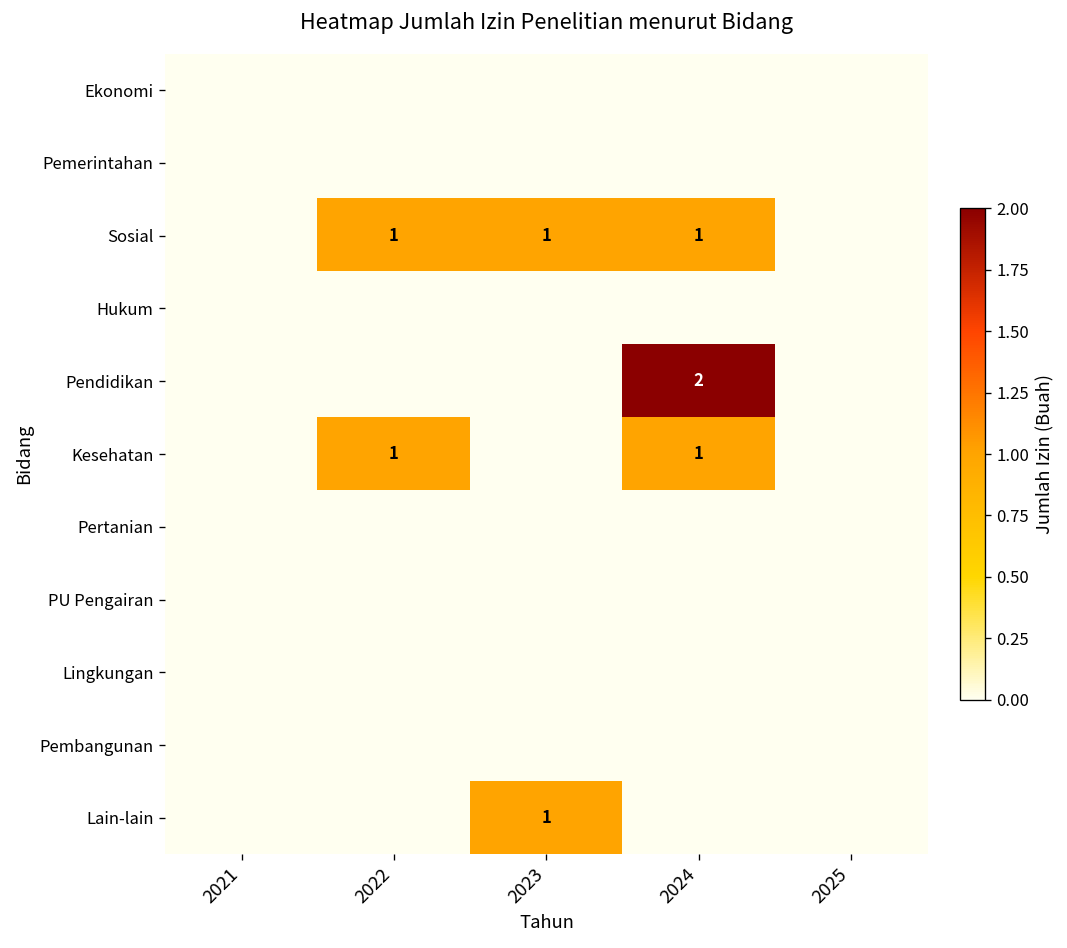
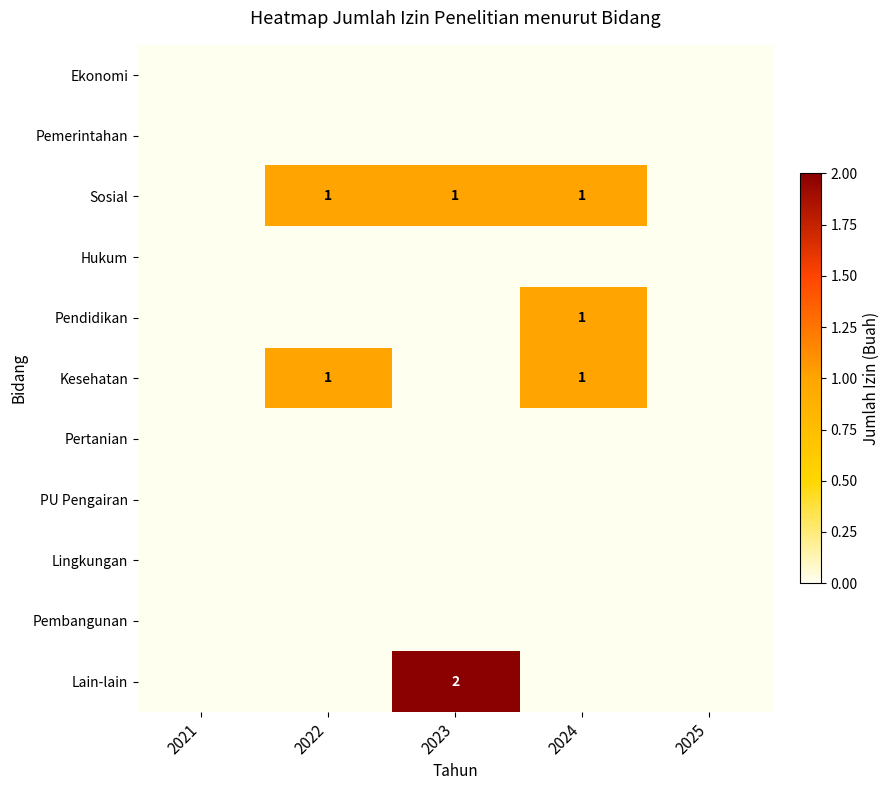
  {
    "Sosial": {
      "2022": 1,
      "2023": 1,
      "2024": 1
    },
    "Pendidikan": {
-     "2024": 2
+     "2024": 1
    },
    "Kesehatan": {
      "2022": 1,
      "2024": 1
    },
    "Lain-lain": {
-     "2023": 1
+     "2023": 2
    }
  }
